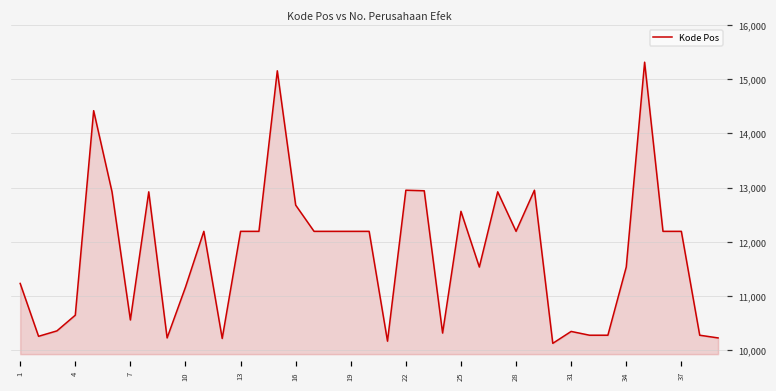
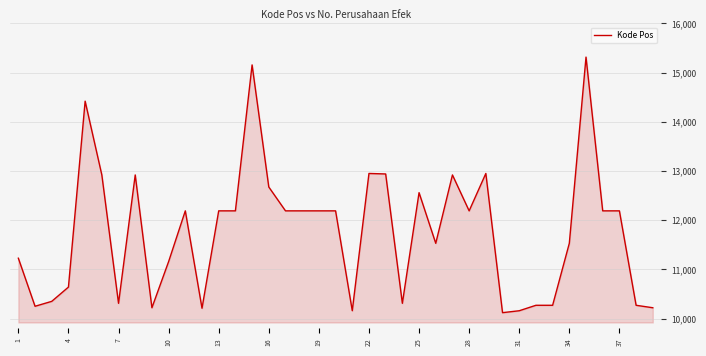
  {
    "1": "11,200",
    "4": "10,600",
-   "7": "10,600",
+   "7": "10,300",
    "10": "11,200",
    "13": "12,200",
    "16": "12,700",
    "19": "12,200",
    "22": "13,000",
    "25": "12,600",
    "28": "12,200",
-   "31": "10,300",
+   "31": "10,200",
    "34": "11,500",
    "37": "12,200"
  }
